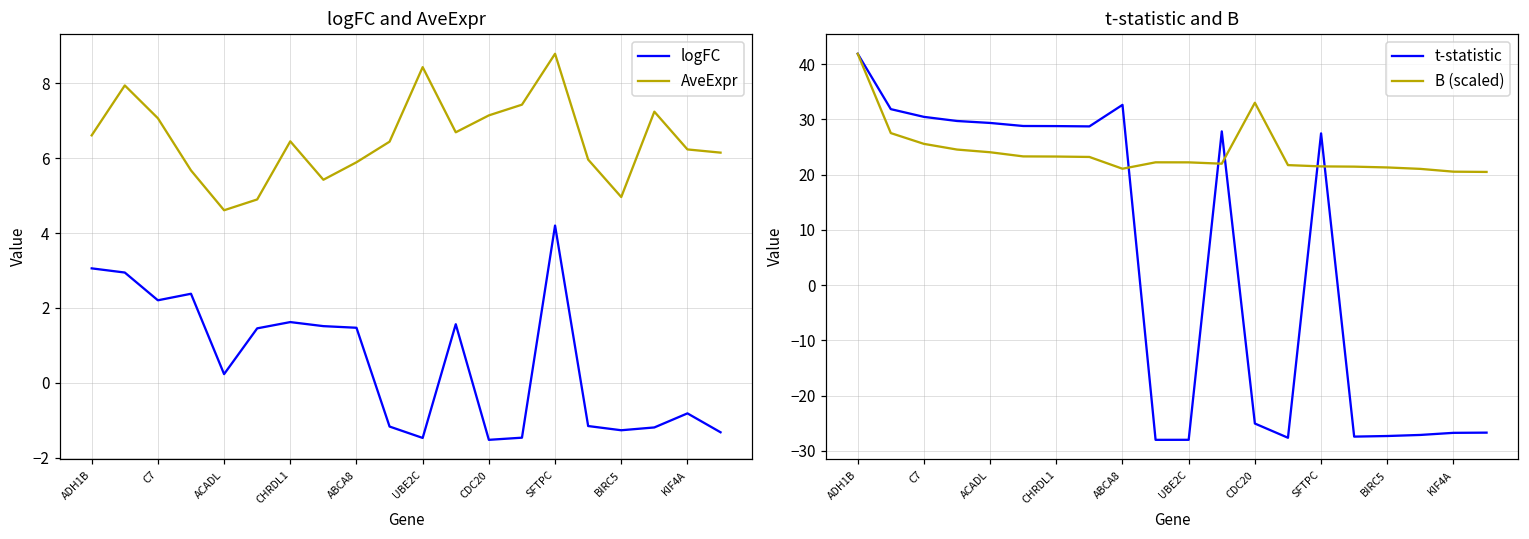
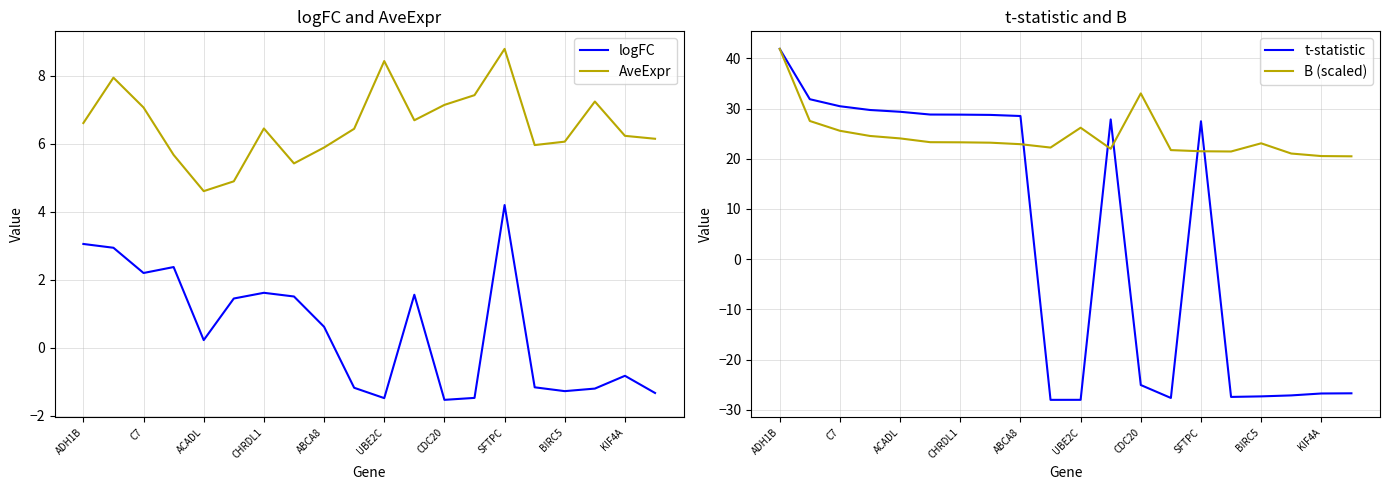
  {
    "logFC and AveExpr": {
      "logFC": {
        "ADH1B": 3.1,
        "C7": 2.2,
        "ACADL": 0.2,
        "CHRDL1": 1.6,
-       "ABCA8": 1.5,
+       "ABCA8": 0.6,
        "UBE2C": -1.5,
        "CDC20": -1.5,
        "SFTPC": 4.2,
        "BIRC5": -1.3,
        "KIF4A": -0.8
      },
      "AveExpr": {
        "ADH1B": 6.6,
        "C7": 7.1,
        "ACADL": 4.6,
        "CHRDL1": 6.5,
        "ABCA8": 5.9,
        "UBE2C": 8.4,
        "CDC20": 7.1,
        "SFTPC": 8.8,
-       "BIRC5": 5.0,
+       "BIRC5": 6.1,
        "KIF4A": 6.2
      }
    },
    "t-statistic and B": {
      "t-statistic": {
        "C7": 30,
        "ACADL": 29,
        "CHRDL1": 29,
-       "ABCA8": 33,
+       "ABCA8": 29,
        "UBE2C": -28,
        "CDC20": -25,
        "SFTPC": 27,
        "BIRC5": -27,
        "KIF4A": -27
      },
      "B (scaled)": {
        "C7": 26,
        "ACADL": 24,
        "CHRDL1": 23,
-       "ABCA8": 21,
-       "UBE2C": 22,
+       "ABCA8": 23,
+       "UBE2C": 26,
        "CDC20": 33,
        "SFTPC": 21,
-       "BIRC5": 21,
+       "BIRC5": 23,
        "KIF4A": 21
      }
    }
  }
